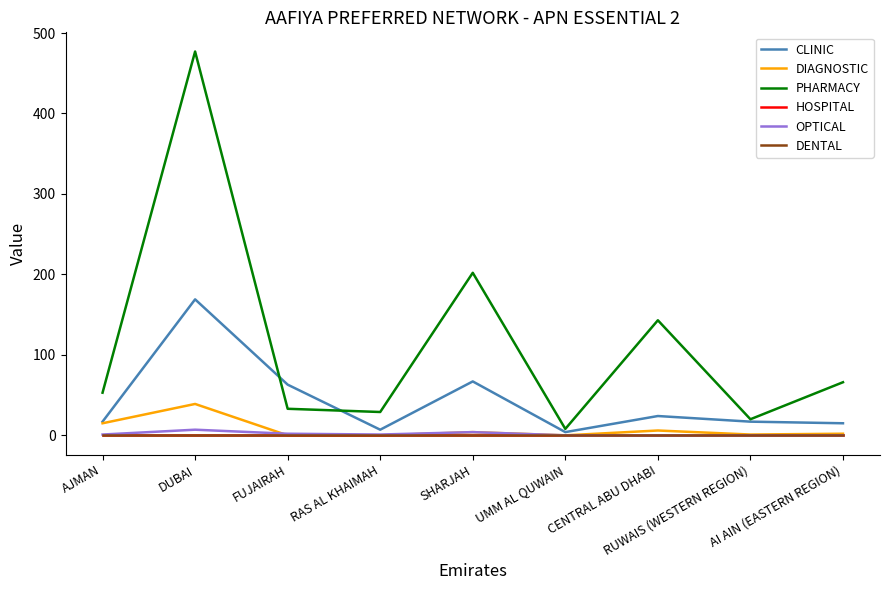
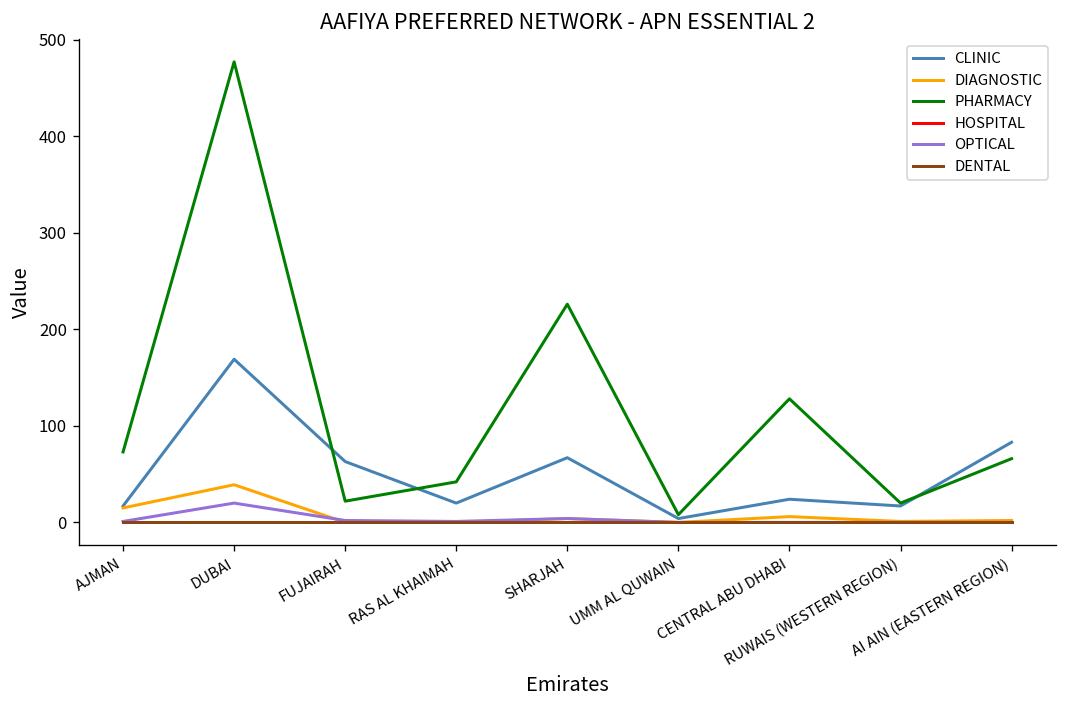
  {
    "CLINIC": {
      "DUBAI": 170,
      "FUJAIRAH": 60,
-     "RAS AL KHAIMAH": 10,
+     "RAS AL KHAIMAH": 20,
      "SHARJAH": 70,
      "UMM AL QUWAIN": 0,
      "CENTRAL ABU DHABI": 20,
-     "AI AIN (EASTERN REGION)": 20
+     "AI AIN (EASTERN REGION)": 80
    },
    "DIAGNOSTIC": {
      "DUBAI": 40,
      "CENTRAL ABU DHABI": 10
    },
    "PHARMACY": {
-     "AJMAN": 50,
+     "AJMAN": 70,
      "DUBAI": 480,
-     "FUJAIRAH": 30,
-     "RAS AL KHAIMAH": 30,
-     "SHARJAH": 200,
+     "FUJAIRAH": 20,
+     "RAS AL KHAIMAH": 40,
+     "SHARJAH": 230,
      "UMM AL QUWAIN": 10,
-     "CENTRAL ABU DHABI": 140,
+     "CENTRAL ABU DHABI": 130,
      "AI AIN (EASTERN REGION)": 70
    },
    "DENTAL": {
      "DUBAI": 0,
      "SHARJAH": 0
    },
    "OPTICAL": {
-     "DUBAI": 10
+     "DUBAI": 20
    }
  }
